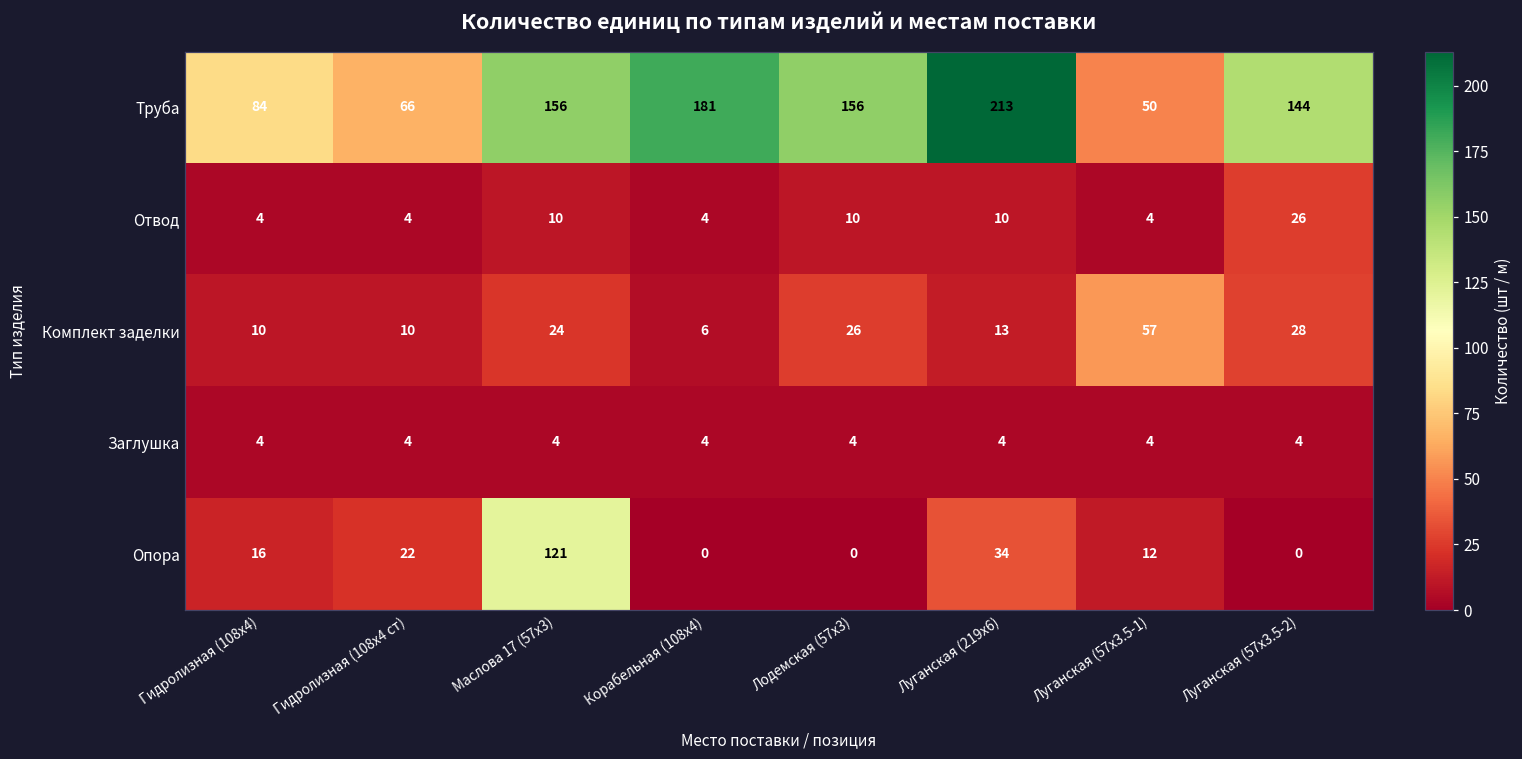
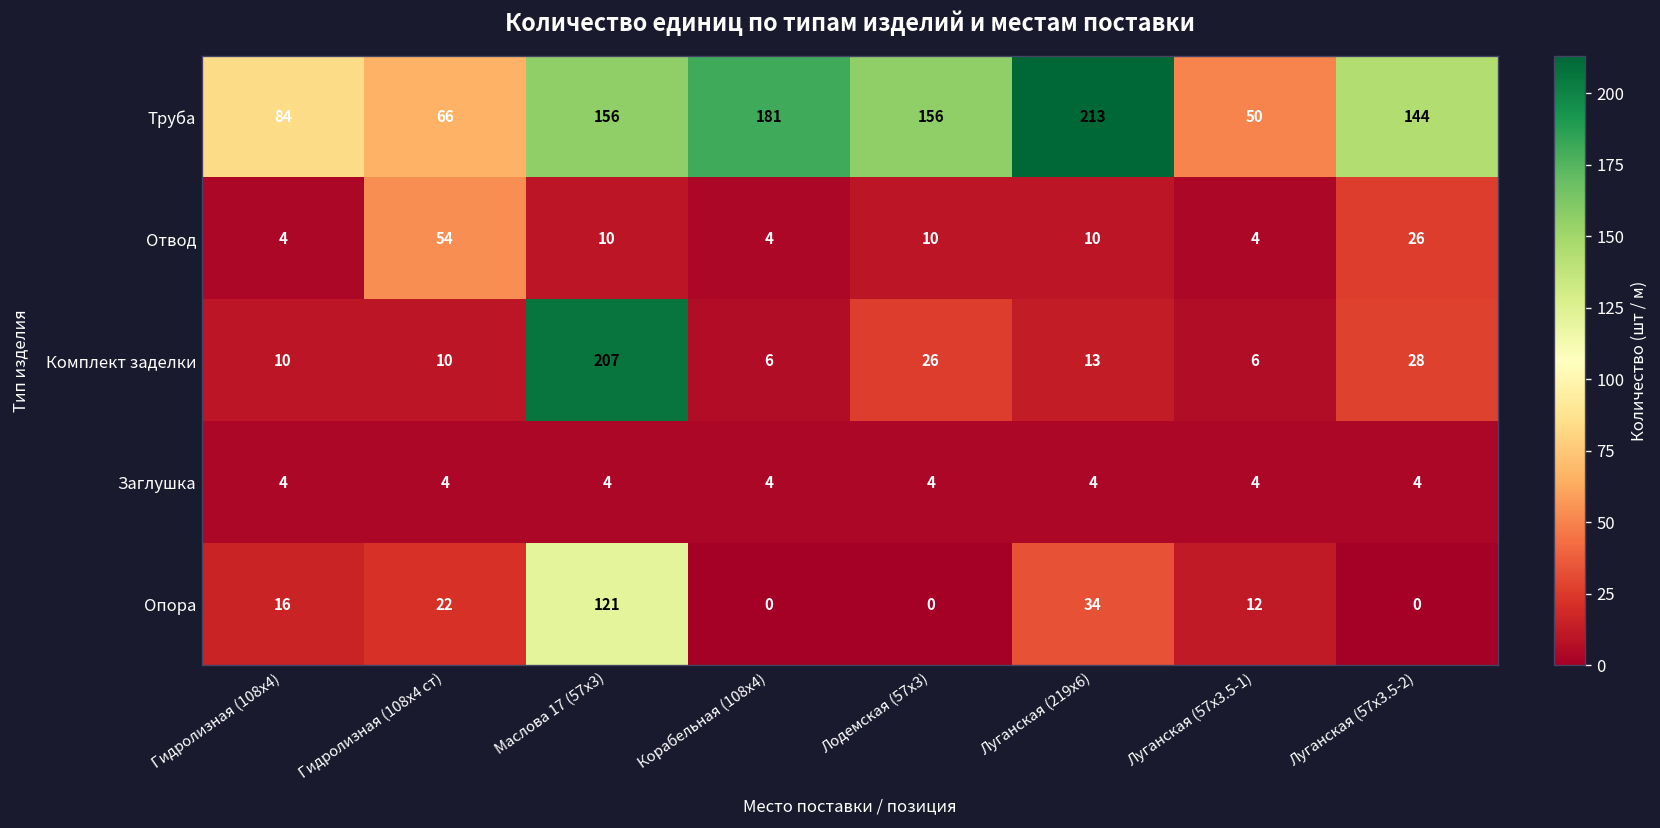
  {
    "Труба": {
      "Гидролизная (108x4)": 84,
      "Гидролизная (108x4 ст)": 66,
      "Маслова 17 (57x3)": 156,
      "Корабельная (108x4)": 181,
      "Лодемская (57x3)": 156,
      "Луганская (219x6)": 213,
      "Луганская (57x3.5-1)": 50,
      "Луганская (57x3.5-2)": 144
    },
    "Отвод": {
      "Гидролизная (108x4)": 4,
-     "Гидролизная (108x4 ст)": 4,
+     "Гидролизная (108x4 ст)": 54,
      "Маслова 17 (57x3)": 10,
      "Корабельная (108x4)": 4,
      "Лодемская (57x3)": 10,
      "Луганская (219x6)": 10,
      "Луганская (57x3.5-1)": 4,
      "Луганская (57x3.5-2)": 26
    },
    "Комплект заделки": {
      "Гидролизная (108x4)": 10,
      "Гидролизная (108x4 ст)": 10,
-     "Маслова 17 (57x3)": 24,
+     "Маслова 17 (57x3)": 207,
      "Корабельная (108x4)": 6,
      "Лодемская (57x3)": 26,
      "Луганская (219x6)": 13,
-     "Луганская (57x3.5-1)": 57,
+     "Луганская (57x3.5-1)": 6,
      "Луганская (57x3.5-2)": 28
    },
    "Заглушка": {
      "Гидролизная (108x4)": 4,
      "Гидролизная (108x4 ст)": 4,
      "Маслова 17 (57x3)": 4,
      "Корабельная (108x4)": 4,
      "Лодемская (57x3)": 4,
      "Луганская (219x6)": 4,
      "Луганская (57x3.5-1)": 4,
      "Луганская (57x3.5-2)": 4
    },
    "Опора": {
      "Гидролизная (108x4)": 16,
      "Гидролизная (108x4 ст)": 22,
      "Маслова 17 (57x3)": 121,
      "Корабельная (108x4)": 0,
      "Лодемская (57x3)": 0,
      "Луганская (219x6)": 34,
      "Луганская (57x3.5-1)": 12,
      "Луганская (57x3.5-2)": 0
    }
  }
